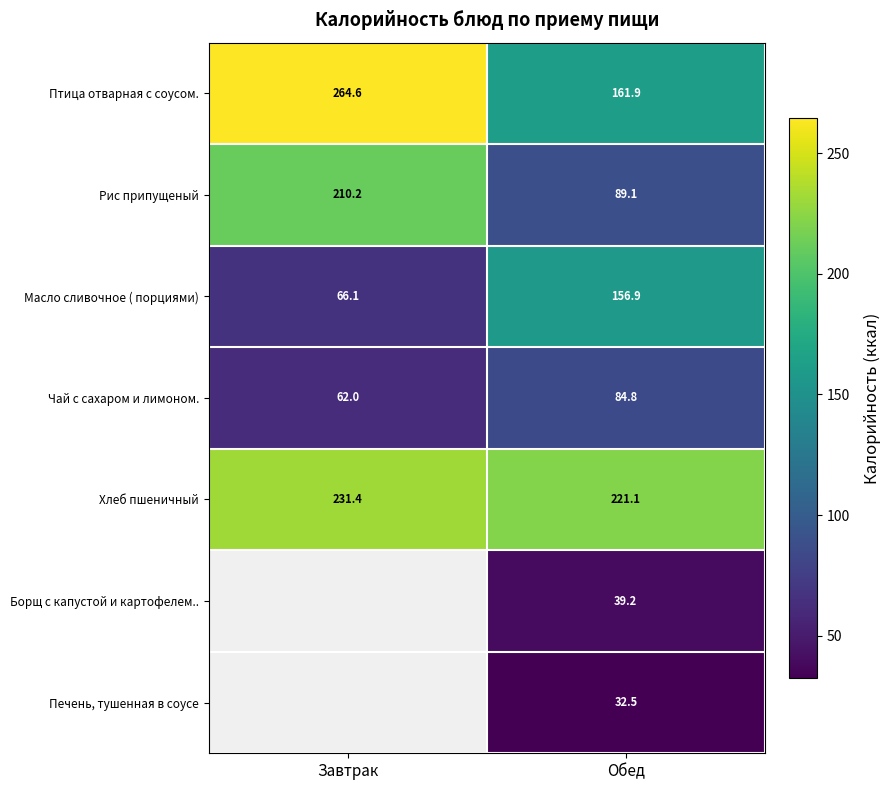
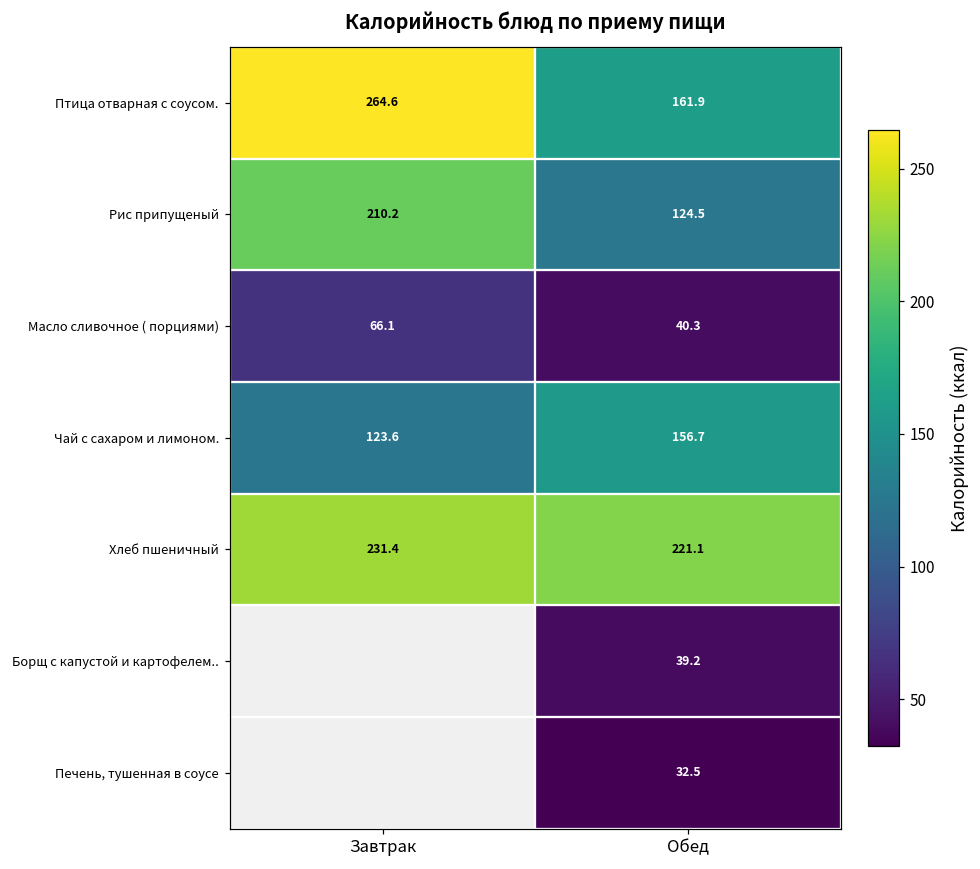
  {
    "Птица отварная с соусом.": {
      "Завтрак": 264.6,
      "Обед": 161.9
    },
    "Рис припущеный": {
      "Завтрак": 210.2,
-     "Обед": 89.1
+     "Обед": 124.5
    },
    "Масло сливочное ( порциями)": {
      "Завтрак": 66.1,
-     "Обед": 156.9
+     "Обед": 40.3
    },
    "Чай с сахаром и лимоном.": {
-     "Завтрак": 62.0,
-     "Обед": 84.8
+     "Завтрак": 123.6,
+     "Обед": 156.7
    },
    "Хлеб пшеничный": {
      "Завтрак": 231.4,
      "Обед": 221.1
    },
    "Борщ с капустой и картофелем..": {
      "Обед": 39.2
    },
    "Печень, тушенная в соусе": {
      "Обед": 32.5
    }
  }
